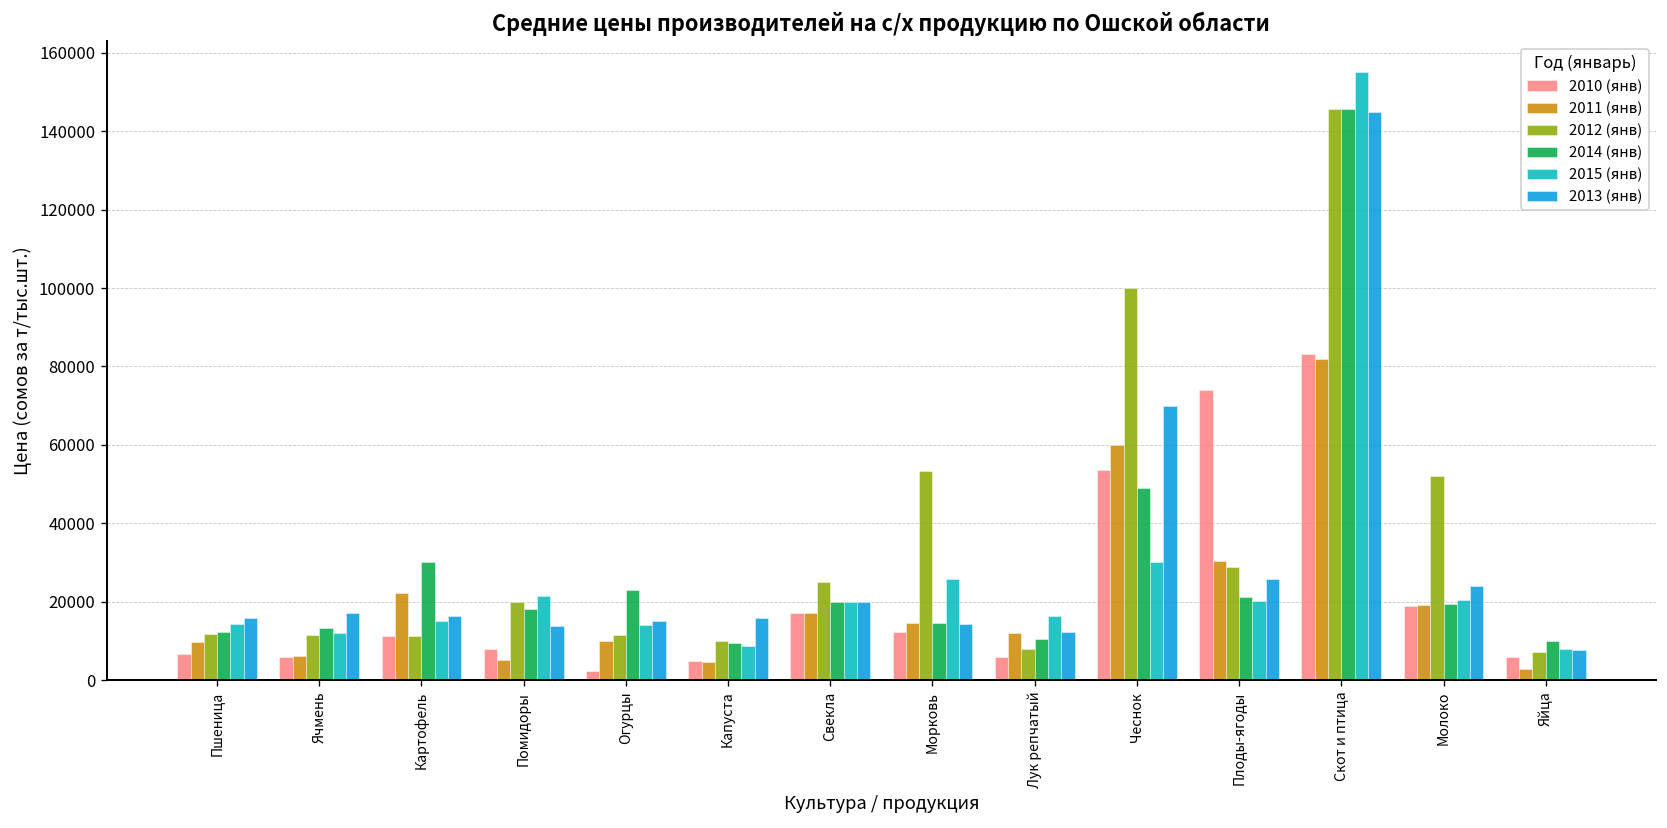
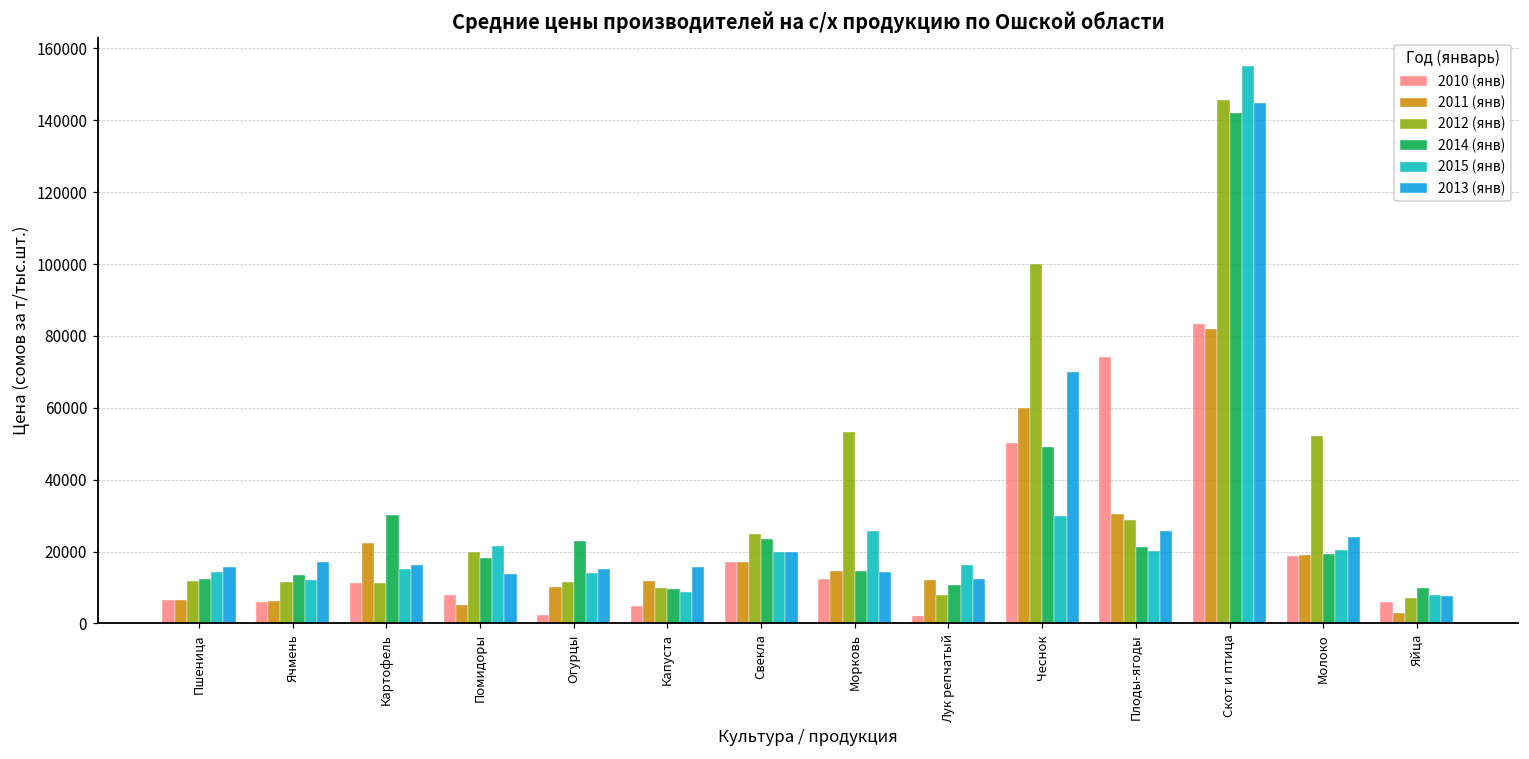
  {
    "2010 (янв)": {
      "Пшеница": 7000,
      "Ячмень": 6000,
      "Картофель": 11000,
      "Помидоры": 8000,
      "Огурцы": 2000,
      "Капуста": 5000,
      "Свекла": 17000,
      "Морковь": 12000,
-     "Лук репчатый": 6000,
-     "Чеснок": 54000,
+     "Лук репчатый": 2000,
+     "Чеснок": 50000,
      "Плоды-ягоды": 74000,
      "Скот и птица": 83000,
      "Молоко": 19000,
      "Яйца": 6000
    },
    "2011 (янв)": {
-     "Пшеница": 10000,
+     "Пшеница": 7000,
      "Ячмень": 6000,
      "Картофель": 22000,
      "Помидоры": 5000,
      "Огурцы": 10000,
-     "Капуста": 4000,
+     "Капуста": 12000,
      "Свекла": 17000,
      "Морковь": 15000,
      "Лук репчатый": 12000,
      "Чеснок": 60000,
      "Плоды-ягоды": 30000,
      "Скот и птица": 82000,
      "Молоко": 19000,
      "Яйца": 3000
    },
    "2012 (янв)": {
      "Пшеница": 12000,
      "Ячмень": 12000,
      "Картофель": 11000,
      "Помидоры": 20000,
      "Огурцы": 11000,
      "Капуста": 10000,
      "Свекла": 25000,
      "Морковь": 53000,
      "Лук репчатый": 8000,
      "Чеснок": 100000,
      "Плоды-ягоды": 29000,
      "Скот и птица": 146000,
      "Молоко": 52000,
      "Яйца": 7000
    },
    "2014 (янв)": {
      "Пшеница": 12000,
      "Ячмень": 13000,
      "Картофель": 30000,
      "Помидоры": 18000,
      "Огурцы": 23000,
      "Капуста": 9000,
-     "Свекла": 20000,
+     "Свекла": 23000,
      "Морковь": 15000,
      "Лук репчатый": 11000,
      "Чеснок": 49000,
      "Плоды-ягоды": 21000,
-     "Скот и птица": 146000,
+     "Скот и птица": 142000,
      "Молоко": 19000,
      "Яйца": 10000
    }
  }
